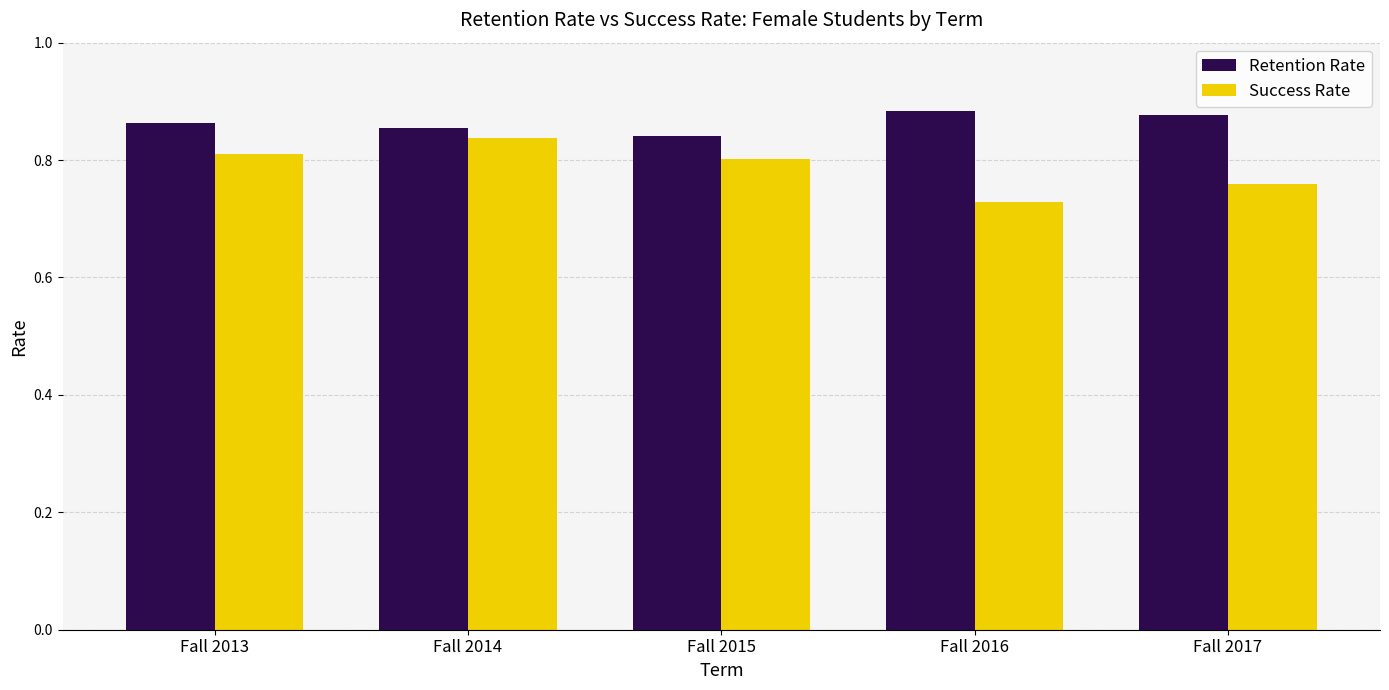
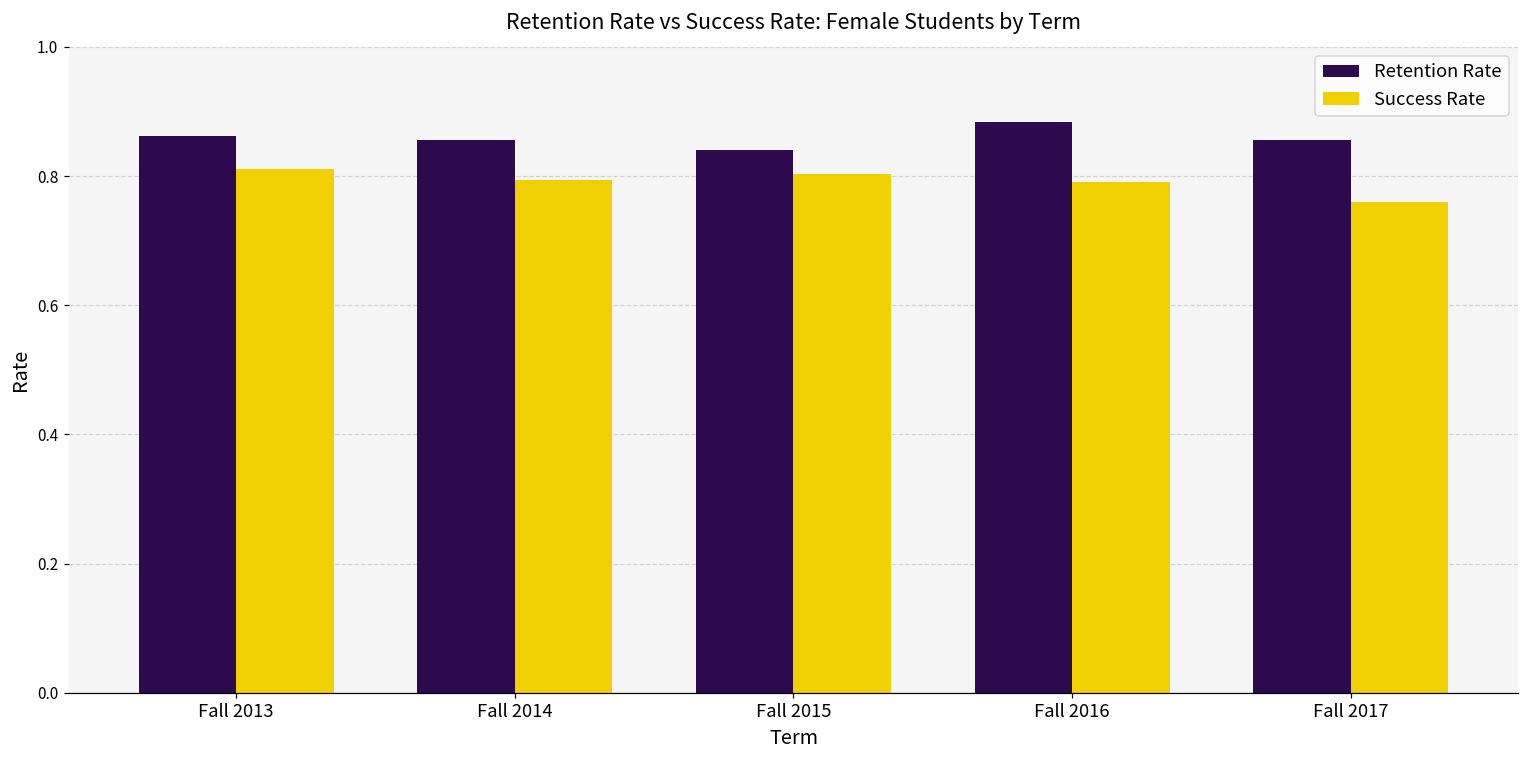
  {
    "Retention Rate": {
      "Fall 2013": 0.86,
      "Fall 2014": 0.86,
      "Fall 2015": 0.84,
      "Fall 2016": 0.88,
-     "Fall 2017": 0.88
+     "Fall 2017": 0.86
    },
    "Success Rate": {
      "Fall 2013": 0.81,
-     "Fall 2014": 0.84,
+     "Fall 2014": 0.79,
      "Fall 2015": 0.80,
-     "Fall 2016": 0.73,
+     "Fall 2016": 0.79,
      "Fall 2017": 0.76
    }
  }
